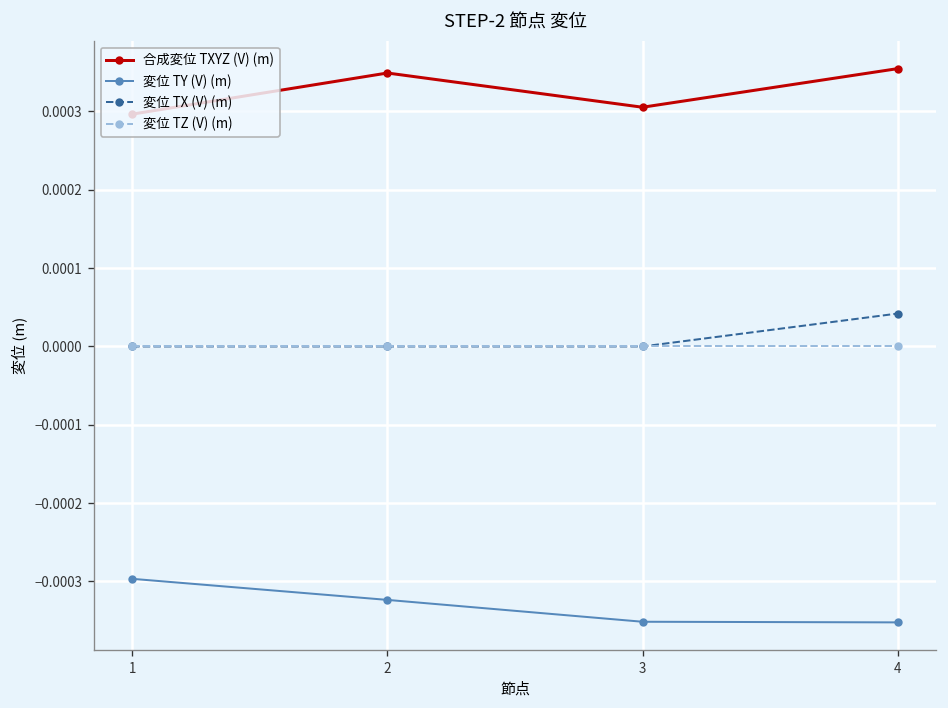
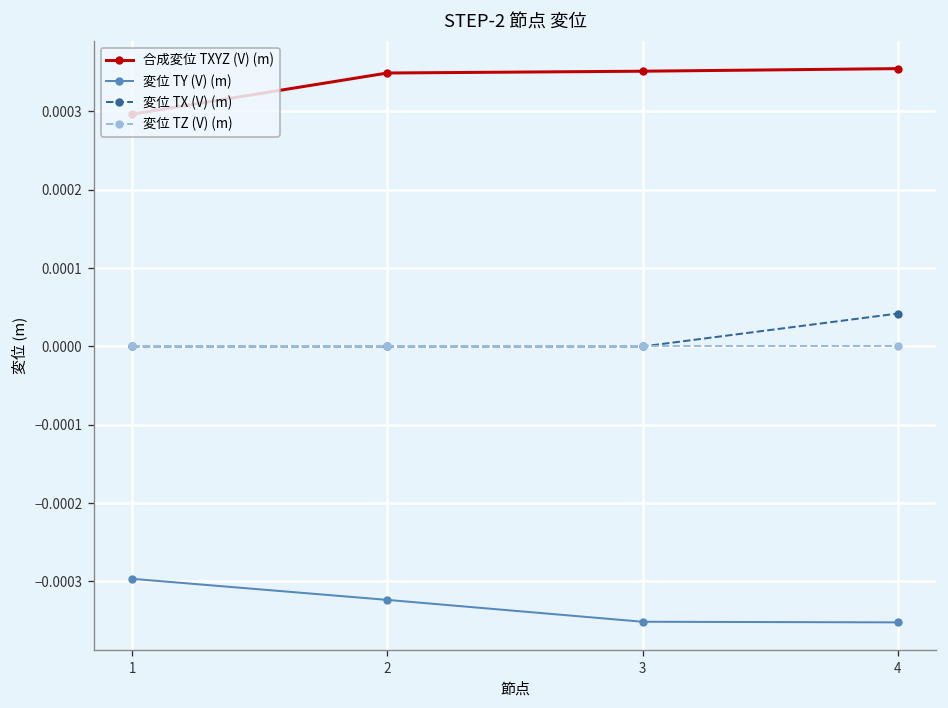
  {
    "合成変位 TXYZ (V) (m)": {
      "2": 0.00035,
-     "3": 0.00031,
+     "3": 0.00035,
      "4": 0.00035
    },
    "変位 TZ (V) (m)": {
      "4": 0.00000
    }
  }
